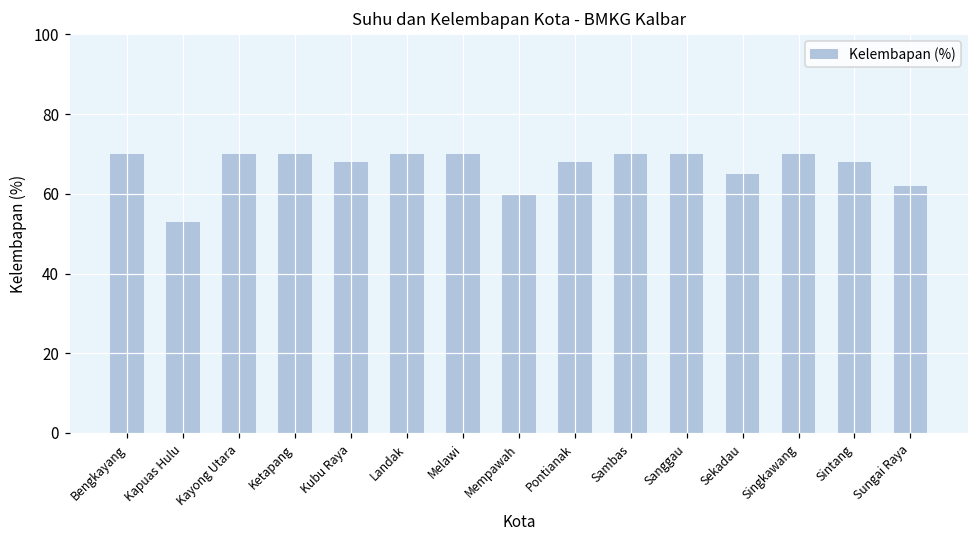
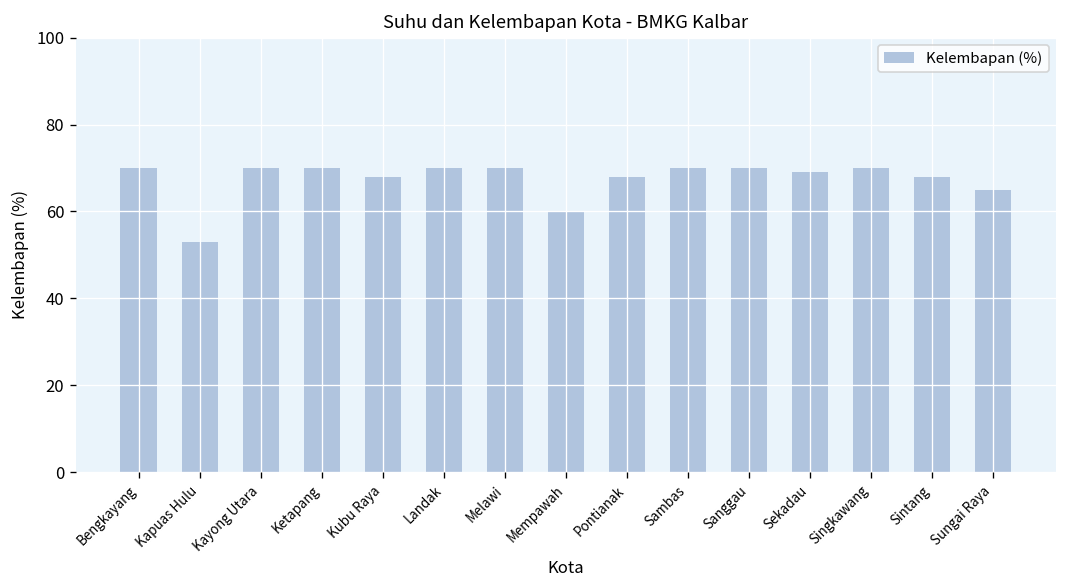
  {
    "Bengkayang": 70,
    "Kapuas Hulu": 53,
    "Kayong Utara": 70,
    "Ketapang": 70,
    "Kubu Raya": 68,
    "Landak": 70,
    "Melawi": 70,
    "Mempawah": 60,
    "Pontianak": 68,
    "Sambas": 70,
    "Sanggau": 70,
-   "Sekadau": 65,
+   "Sekadau": 69,
    "Singkawang": 70,
    "Sintang": 68,
-   "Sungai Raya": 62
+   "Sungai Raya": 65
  }
